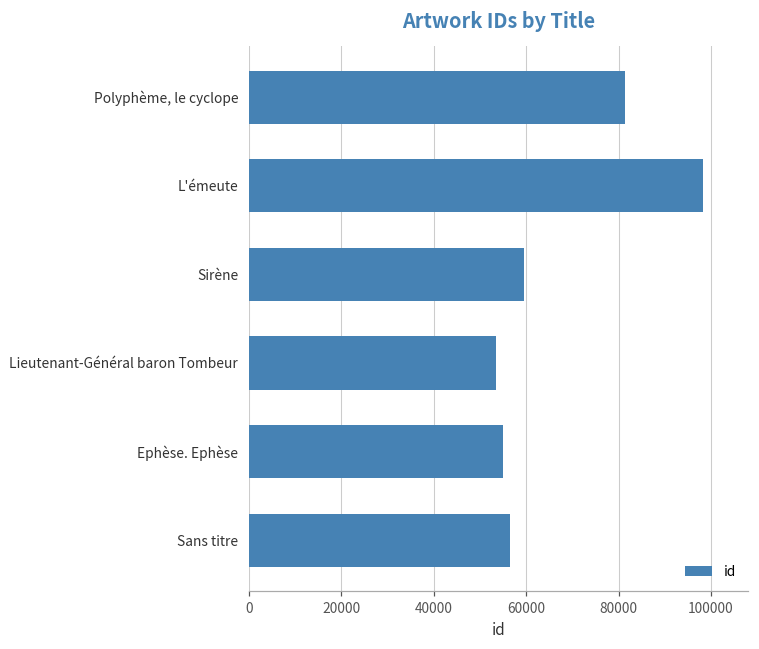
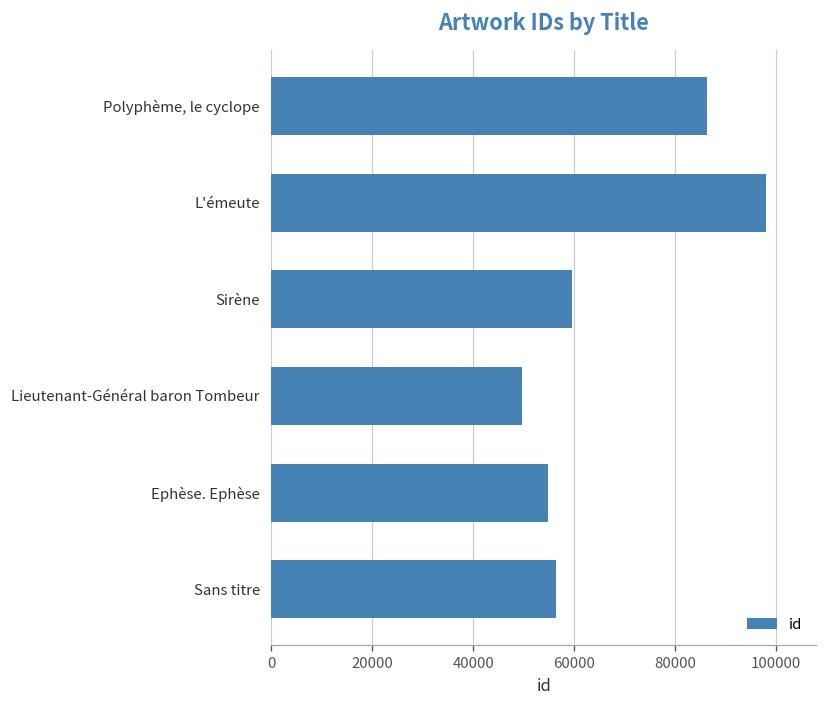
  {
-   "Polyphème, le cyclope": 81000,
+   "Polyphème, le cyclope": 86000,
    "L'émeute": 98000,
    "Sirène": 60000,
-   "Lieutenant-Général baron Tombeur": 53000,
+   "Lieutenant-Général baron Tombeur": 50000,
    "Ephèse. Ephèse": 55000,
    "Sans titre": 57000
  }
